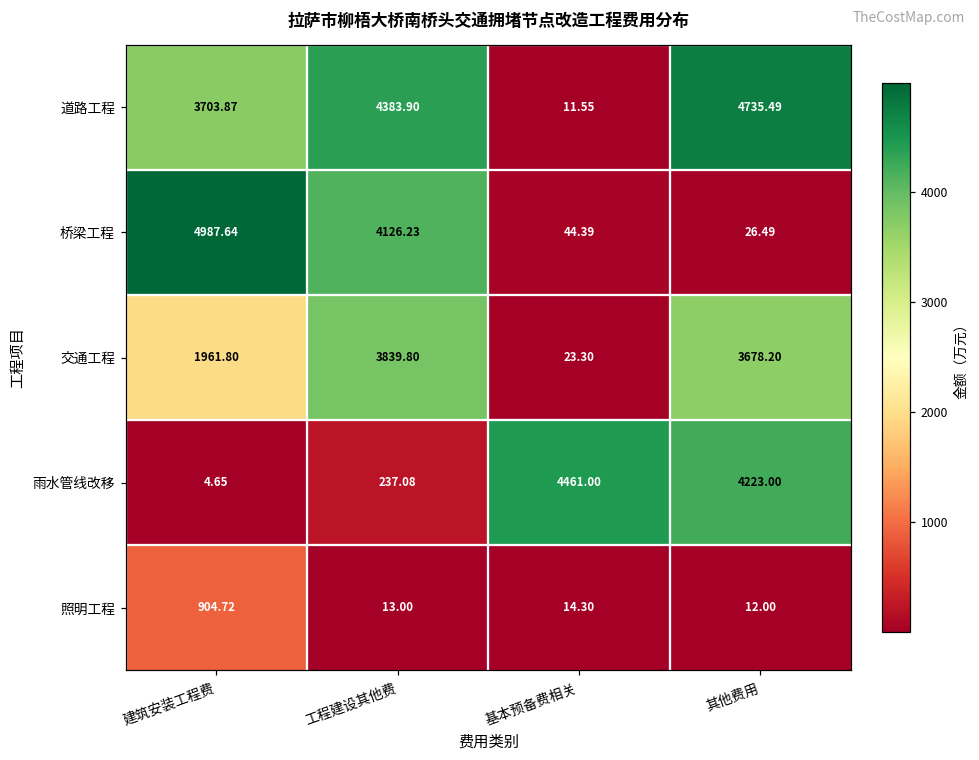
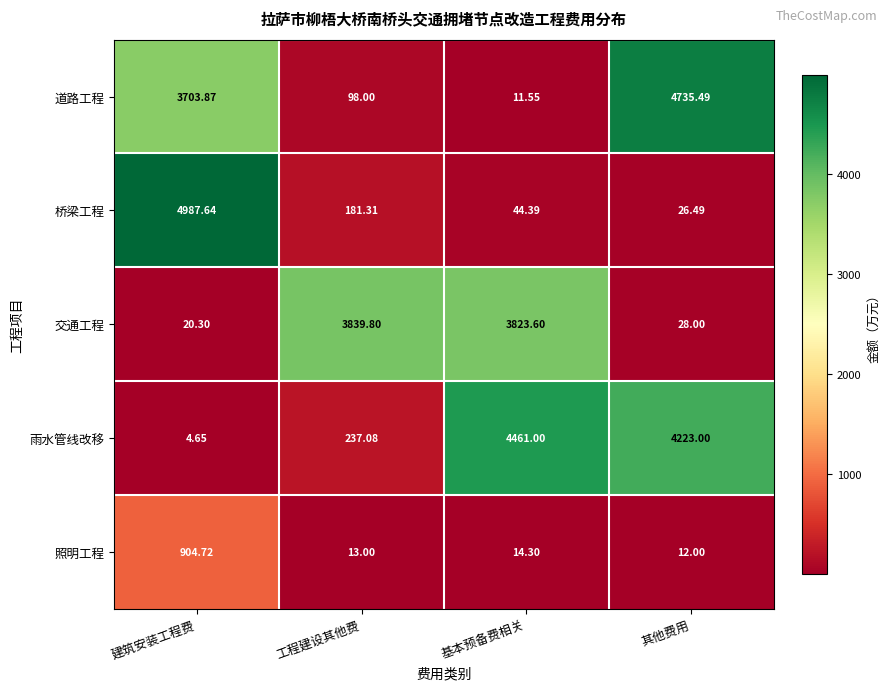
  {
    "道路工程": {
      "建筑安装工程费": 3703.87,
-     "工程建设其他费": 4383.90,
+     "工程建设其他费": 98.00,
      "基本预备费相关": 11.55,
      "其他费用": 4735.49
    },
    "桥梁工程": {
      "建筑安装工程费": 4987.64,
-     "工程建设其他费": 4126.23,
+     "工程建设其他费": 181.31,
      "基本预备费相关": 44.39,
      "其他费用": 26.49
    },
    "交通工程": {
-     "建筑安装工程费": 1961.80,
+     "建筑安装工程费": 20.30,
      "工程建设其他费": 3839.80,
-     "基本预备费相关": 23.30,
-     "其他费用": 3678.20
+     "基本预备费相关": 3823.60,
+     "其他费用": 28.00
    },
    "雨水管线改移": {
      "建筑安装工程费": 4.65,
      "工程建设其他费": 237.08,
      "基本预备费相关": 4461.00,
      "其他费用": 4223.00
    },
    "照明工程": {
      "建筑安装工程费": 904.72,
      "工程建设其他费": 13.00,
      "基本预备费相关": 14.30,
      "其他费用": 12.00
    }
  }
